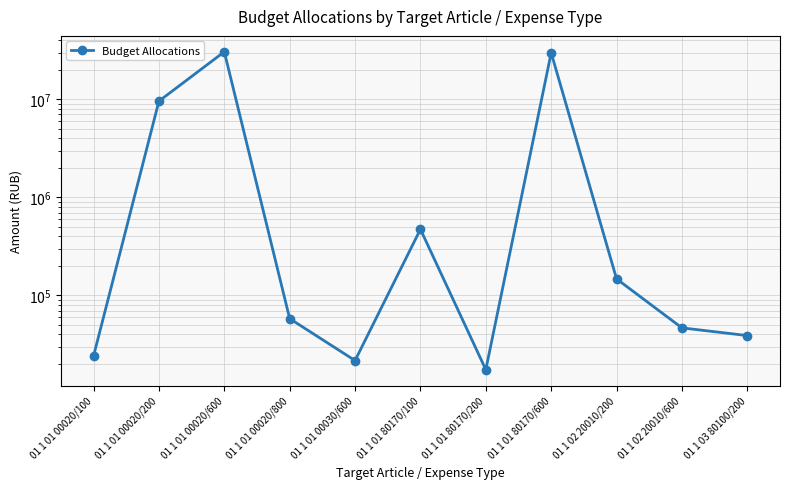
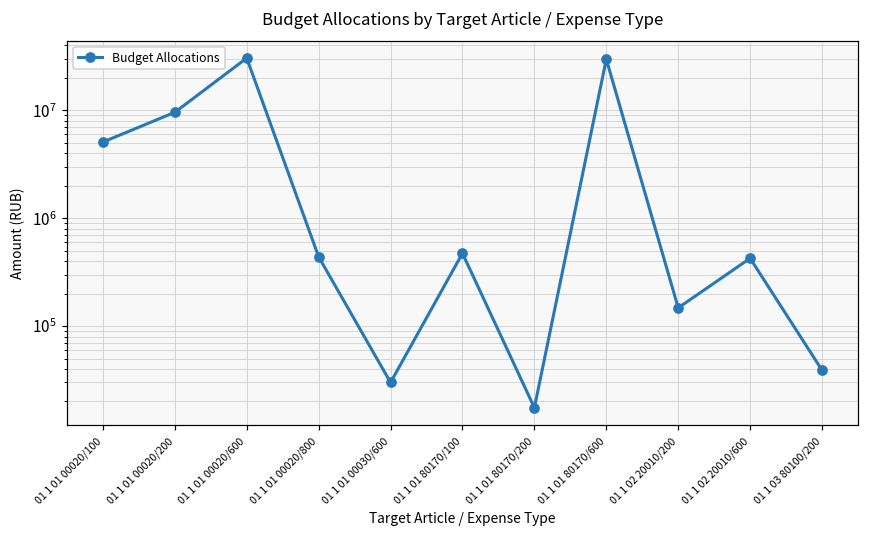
  {
-   "01 1 01 00020/100": 24000,
+   "01 1 01 00020/100": 5000000,
    "01 1 01 00020/200": 10000000,
    "01 1 01 00020/600": 31000000,
-   "01 1 01 00020/800": 60000,
-   "01 1 01 00030/600": 22000,
+   "01 1 01 00020/800": 400000,
+   "01 1 01 00030/600": 30000,
    "01 1 01 80170/100": 500000,
    "01 1 01 80170/200": 17000,
    "01 1 01 80170/600": 30000000,
    "01 1 02 20010/200": 150000,
-   "01 1 02 20010/600": 50000,
+   "01 1 02 20010/600": 430000,
    "01 1 03 80100/200": 39000
  }
